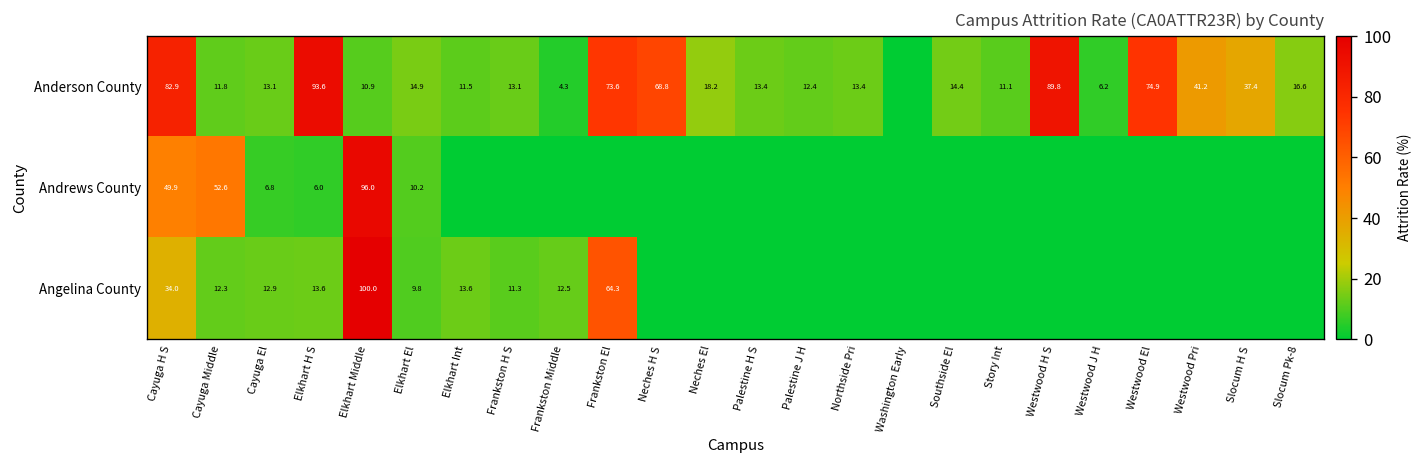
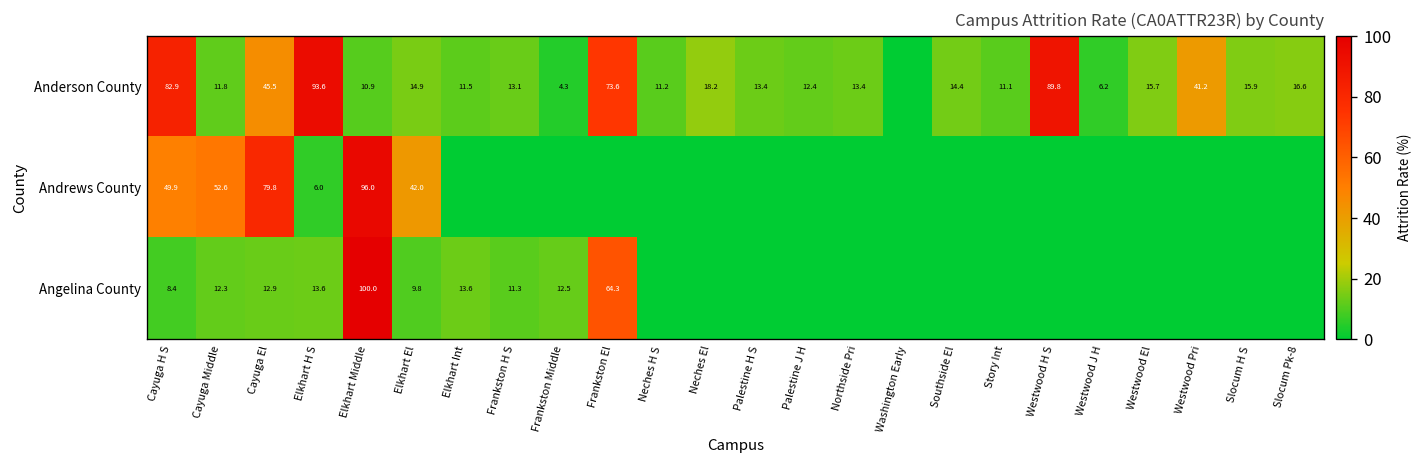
  {
    "Anderson County": {
      "Cayuga H S": 82.9,
      "Cayuga Middle": 11.8,
-     "Cayuga El": 13.1,
+     "Cayuga El": 45.5,
      "Elkhart H S": 93.6,
      "Elkhart Middle": 10.9,
      "Elkhart El": 14.9,
      "Elkhart Int": 11.5,
      "Frankston H S": 13.1,
      "Frankston Middle": 4.3,
      "Frankston El": 73.6,
-     "Neches H S": 68.8,
+     "Neches H S": 11.2,
      "Neches El": 18.2,
      "Palestine H S": 13.4,
      "Palestine J H": 12.4,
      "Northside Pri": 13.4,
      "Southside El": 14.4,
      "Story Int": 11.1,
      "Westwood H S": 89.8,
      "Westwood J H": 6.2,
-     "Westwood El": 74.9,
+     "Westwood El": 15.7,
      "Westwood Pri": 41.2,
-     "Slocum H S": 37.4,
+     "Slocum H S": 15.9,
      "Slocum Pk-8": 16.6
    },
    "Andrews County": {
      "Cayuga H S": 49.9,
      "Cayuga Middle": 52.6,
-     "Cayuga El": 6.8,
+     "Cayuga El": 79.8,
      "Elkhart H S": 6.0,
      "Elkhart Middle": 96.0,
-     "Elkhart El": 10.2
+     "Elkhart El": 42.0
    },
    "Angelina County": {
-     "Cayuga H S": 34.0,
+     "Cayuga H S": 8.4,
      "Cayuga Middle": 12.3,
      "Cayuga El": 12.9,
      "Elkhart H S": 13.6,
      "Elkhart Middle": 100.0,
      "Elkhart El": 9.8,
      "Elkhart Int": 13.6,
      "Frankston H S": 11.3,
      "Frankston Middle": 12.5,
      "Frankston El": 64.3
    }
  }
